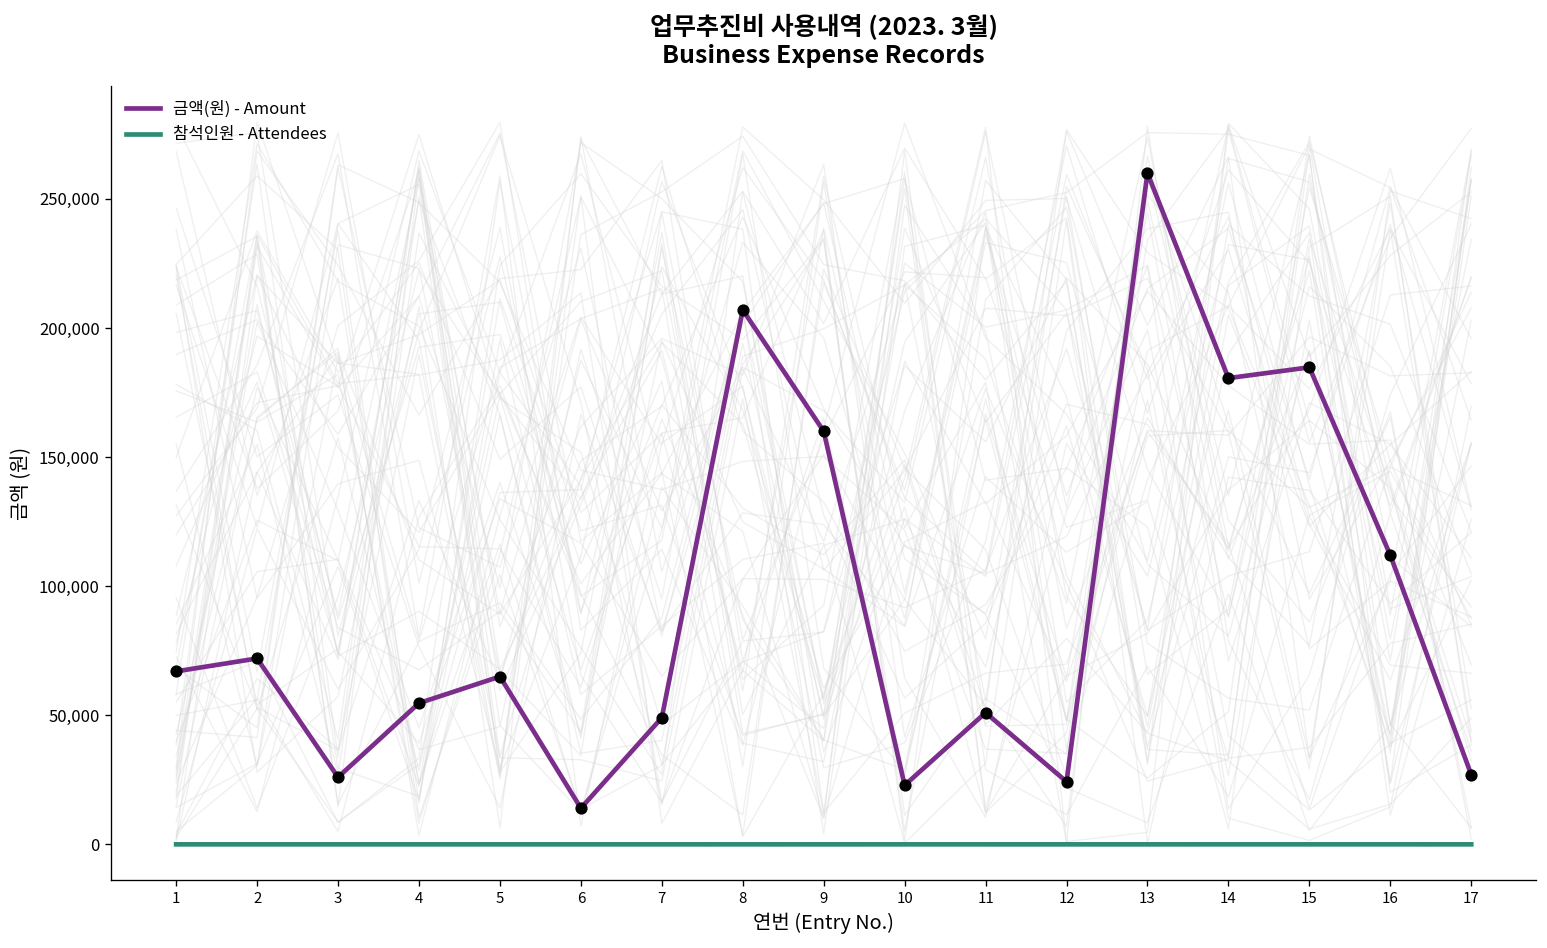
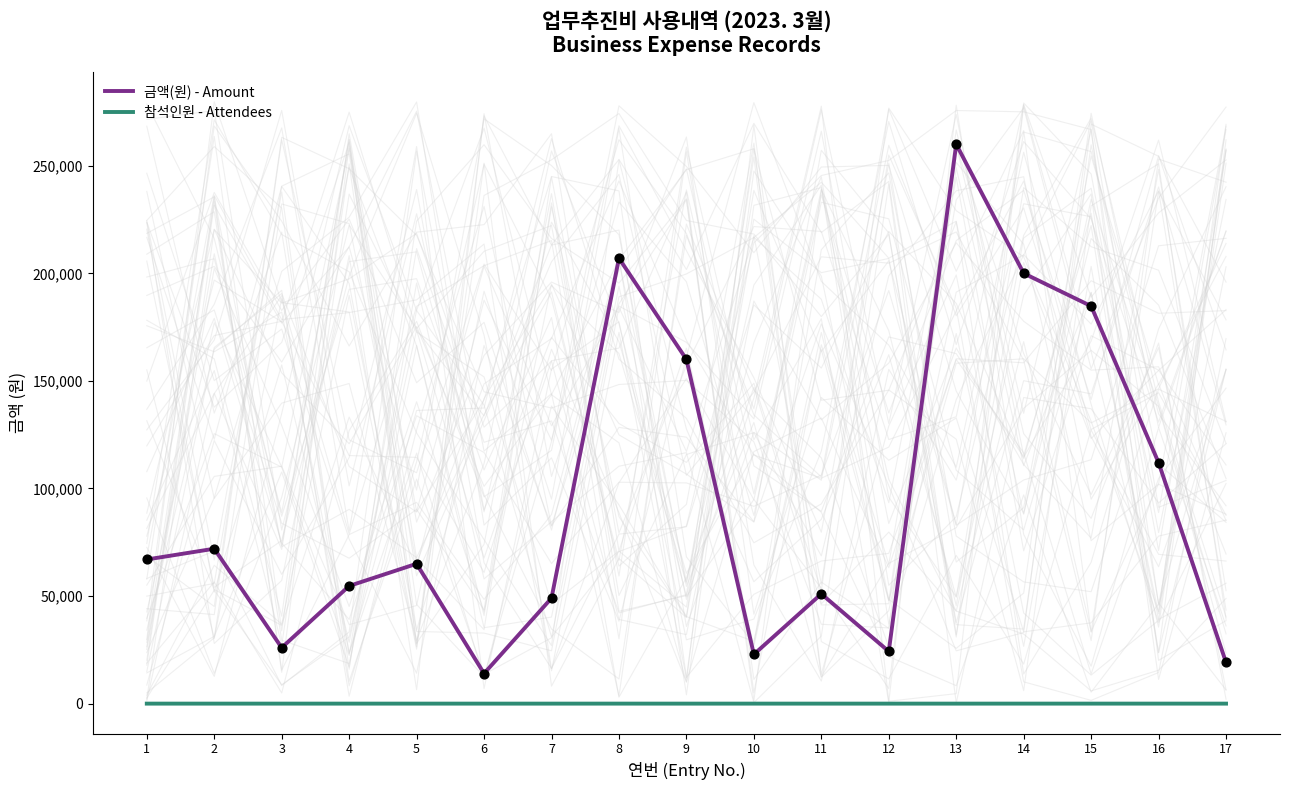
  {
    "금액(원) - Amount": {
      "1": "67,000",
      "4": "55,000",
      "7": "49,000",
      "10": "23,000",
      "11": "51,000",
      "12": "24,000",
-     "14": "181,000",
+     "14": "200,000",
      "15": "185,000",
-     "17": "27,000"
+     "17": "19,000"
    },
    "참석인원 - Attendees": {
      "1": "0",
      "2": "0",
      "3": "0",
      "4": "0",
      "5": "0",
      "6": "0",
      "7": "0",
      "8": "0",
      "9": "0",
      "11": "0",
      "14": "0",
      "15": "0",
      "16": "0",
      "17": "0"
    }
  }
